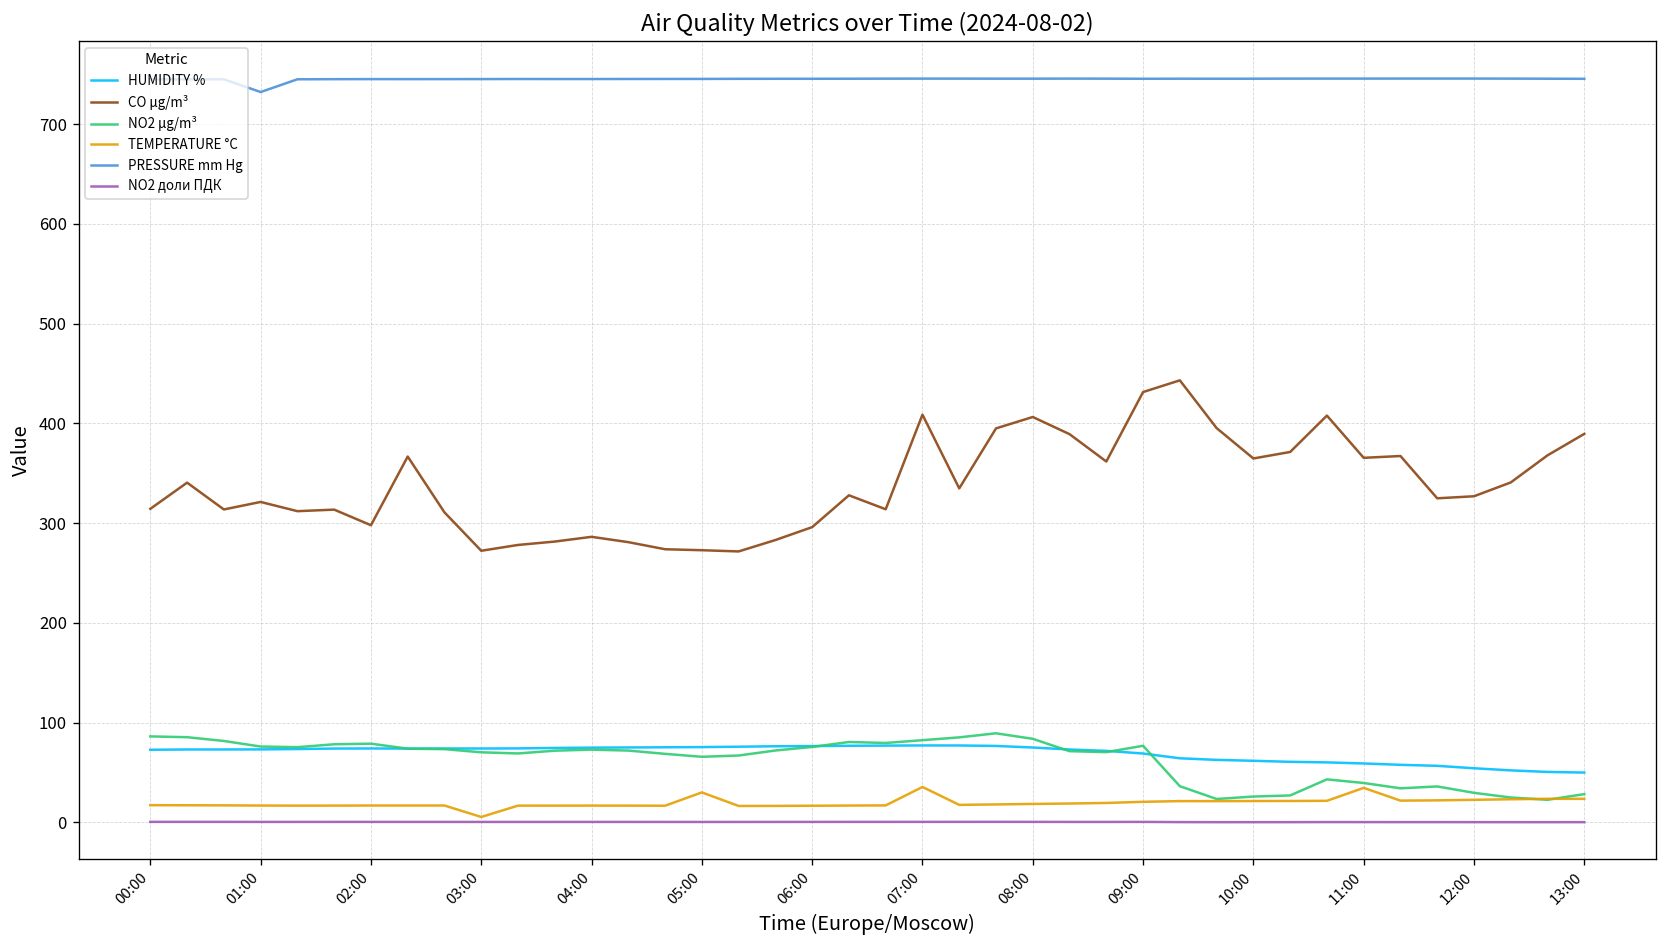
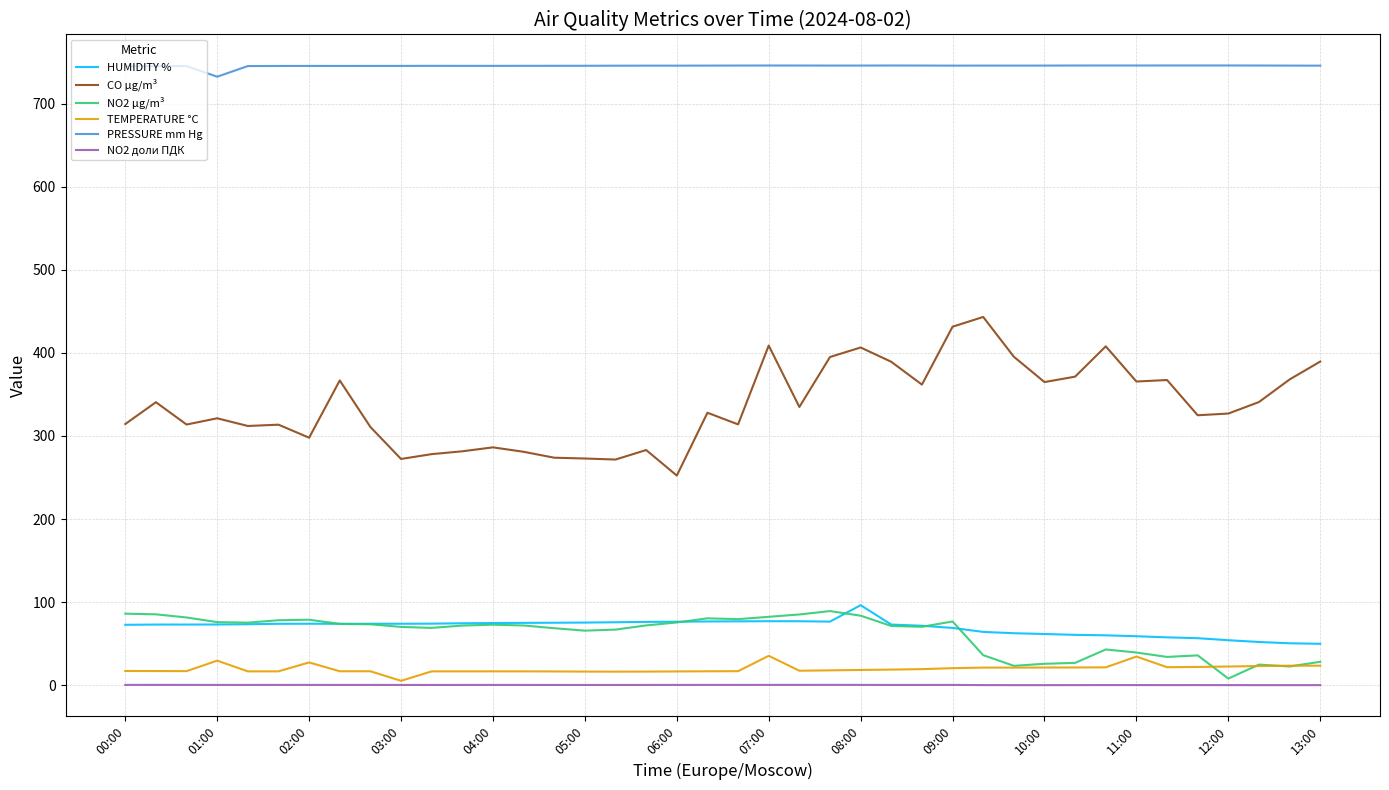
  {
    "HUMIDITY %": {
      "00:00": 70,
      "02:00": 70,
      "03:00": 70,
      "05:00": 80,
      "07:00": 80,
-     "08:00": 70,
+     "08:00": 100,
      "09:00": 70,
      "10:00": 60,
      "11:00": 60,
      "12:00": 50,
      "13:00": 50
    },
    "CO µg/m³": {
      "00:00": 310,
      "01:00": 320,
      "02:00": 300,
      "03:00": 270,
      "04:00": 290,
      "05:00": 270,
-     "06:00": 300,
+     "06:00": 250,
      "07:00": 410,
      "08:00": 410,
      "09:00": 430,
      "10:00": 360,
      "11:00": 370,
      "12:00": 330,
      "13:00": 390
    },
    "NO2 µg/m³": {
      "00:00": 90,
      "02:00": 80,
      "03:00": 70,
      "05:00": 70,
      "07:00": 80,
      "08:00": 80,
      "09:00": 80,
      "10:00": 30,
      "11:00": 40,
-     "12:00": 30,
+     "12:00": 10,
      "13:00": 30
    },
    "TEMPERATURE °C": {
      "00:00": 20,
-     "01:00": 20,
-     "02:00": 20,
+     "01:00": 30,
+     "02:00": 30,
      "03:00": 10,
      "04:00": 20,
-     "05:00": 30,
+     "05:00": 20,
      "06:00": 20,
      "07:00": 40,
      "08:00": 20,
      "09:00": 20,
      "10:00": 20,
      "11:00": 30,
      "12:00": 20,
      "13:00": 20
    },
    "PRESSURE mm Hg": {
      "01:00": 730,
      "02:00": 750,
      "03:00": 750,
      "04:00": 750,
      "05:00": 750,
      "06:00": 750,
      "07:00": 750,
      "08:00": 750,
      "09:00": 750,
      "10:00": 750,
      "11:00": 750,
      "12:00": 750,
      "13:00": 750
    },
    "NO2 доли ПДК": {
      "00:00": 0,
      "01:00": 0,
      "02:00": 0,
      "03:00": 0,
      "04:00": 0,
      "05:00": 0,
      "06:00": 0,
      "07:00": 0,
      "08:00": 0,
      "09:00": 0,
      "10:00": 0,
      "11:00": 0,
      "12:00": 0,
      "13:00": 0
    }
  }
